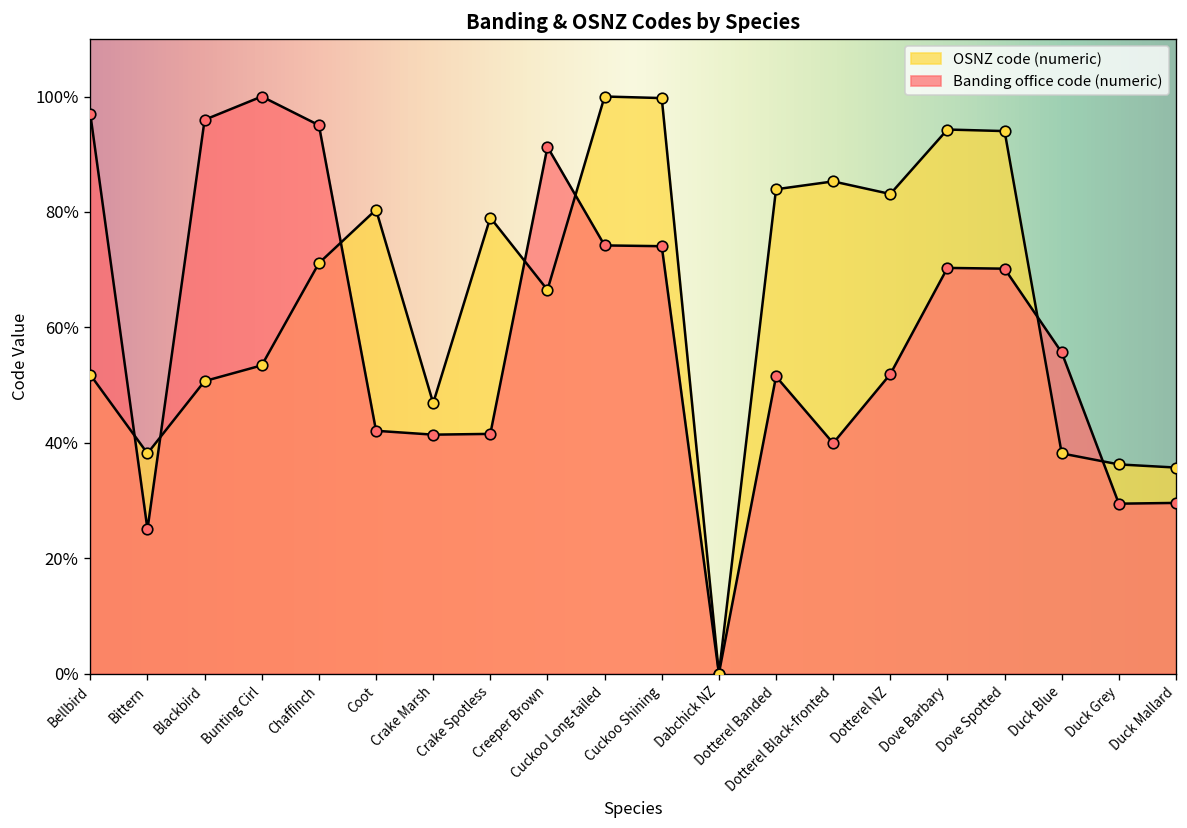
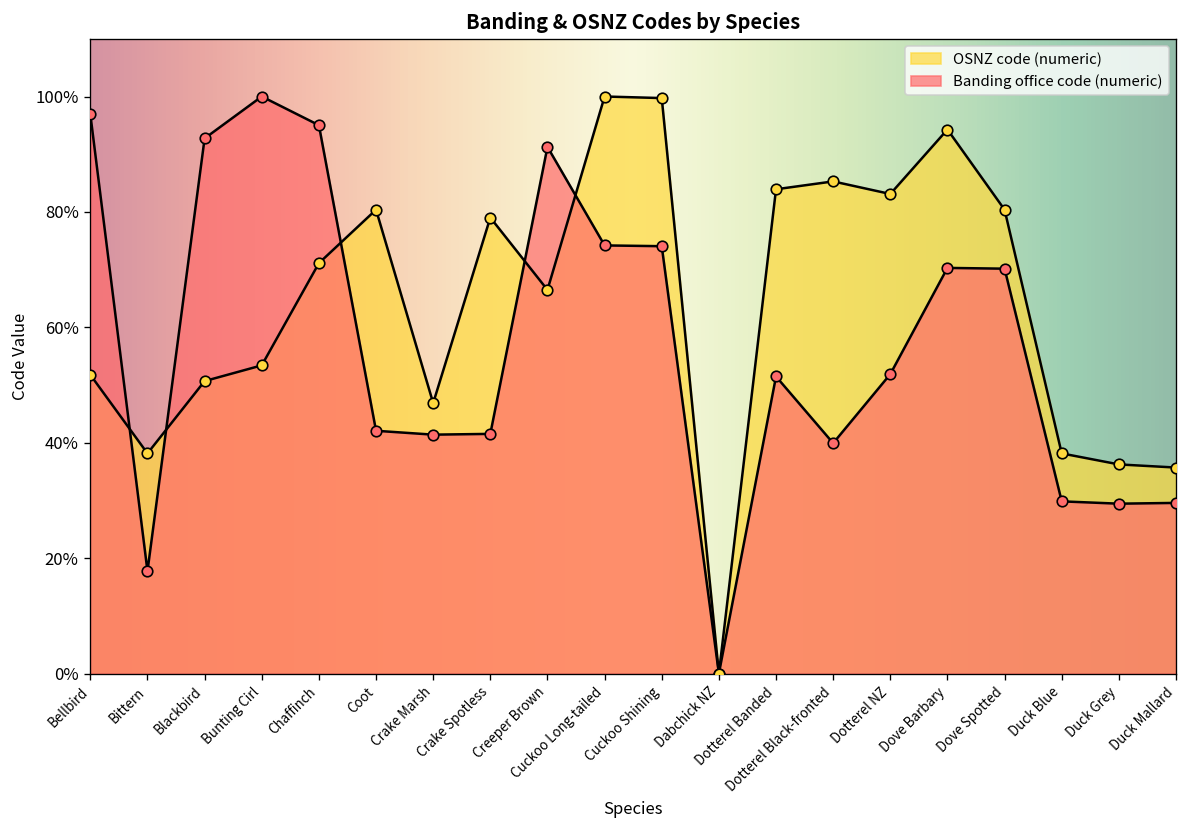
  {
    "OSNZ code (numeric)": {
      "Bellbird": "52%",
      "Bittern": "38%",
      "Blackbird": "51%",
      "Bunting Cirl": "53%",
      "Chaffinch": "71%",
      "Coot": "80%",
      "Crake Marsh": "47%",
      "Crake Spotless": "79%",
      "Creeper Brown": "66%",
      "Cuckoo Long-tailed": "100%",
      "Cuckoo Shining": "100%",
      "Dotterel Banded": "84%",
      "Dotterel Black-fronted": "85%",
      "Dotterel NZ": "83%",
      "Dove Barbary": "94%",
-     "Dove Spotted": "94%",
+     "Dove Spotted": "80%",
      "Duck Blue": "38%",
      "Duck Grey": "36%",
      "Duck Mallard": "36%"
    },
    "Banding office code (numeric)": {
      "Bellbird": "97%",
-     "Bittern": "25%",
-     "Blackbird": "96%",
+     "Bittern": "18%",
+     "Blackbird": "93%",
      "Bunting Cirl": "100%",
      "Chaffinch": "95%",
      "Coot": "42%",
      "Crake Marsh": "41%",
      "Crake Spotless": "42%",
      "Creeper Brown": "91%",
      "Cuckoo Long-tailed": "74%",
      "Cuckoo Shining": "74%",
      "Dotterel Banded": "51%",
      "Dotterel Black-fronted": "40%",
      "Dotterel NZ": "52%",
      "Dove Barbary": "70%",
      "Dove Spotted": "70%",
-     "Duck Blue": "56%",
+     "Duck Blue": "30%",
      "Duck Grey": "29%",
      "Duck Mallard": "30%"
    }
  }
